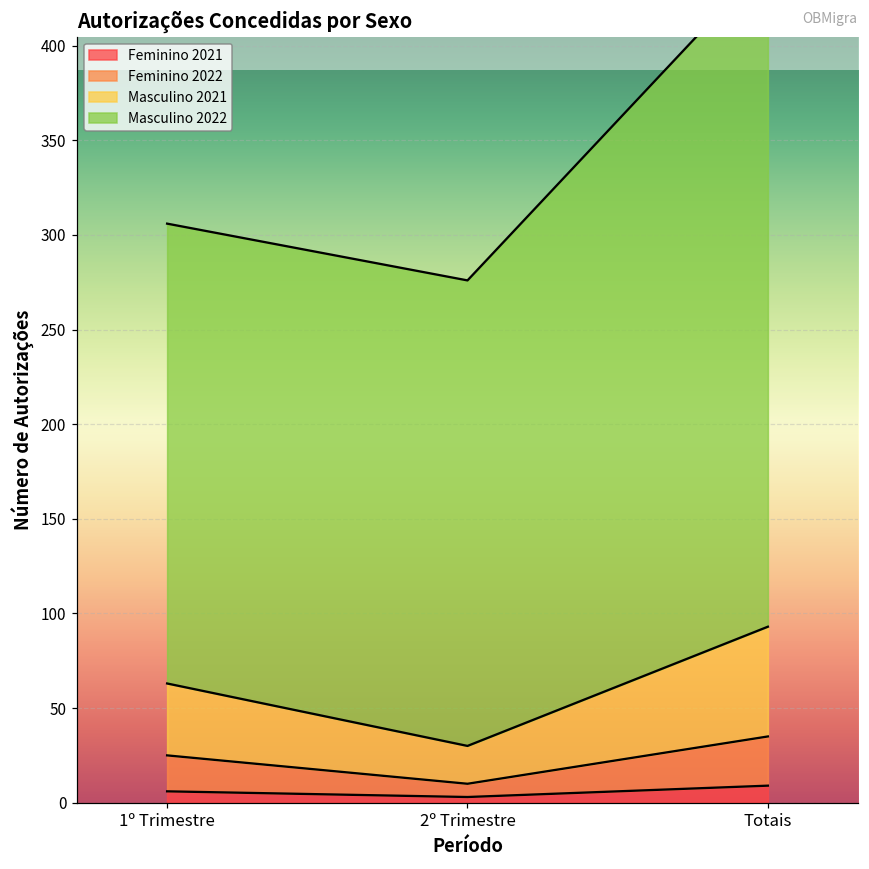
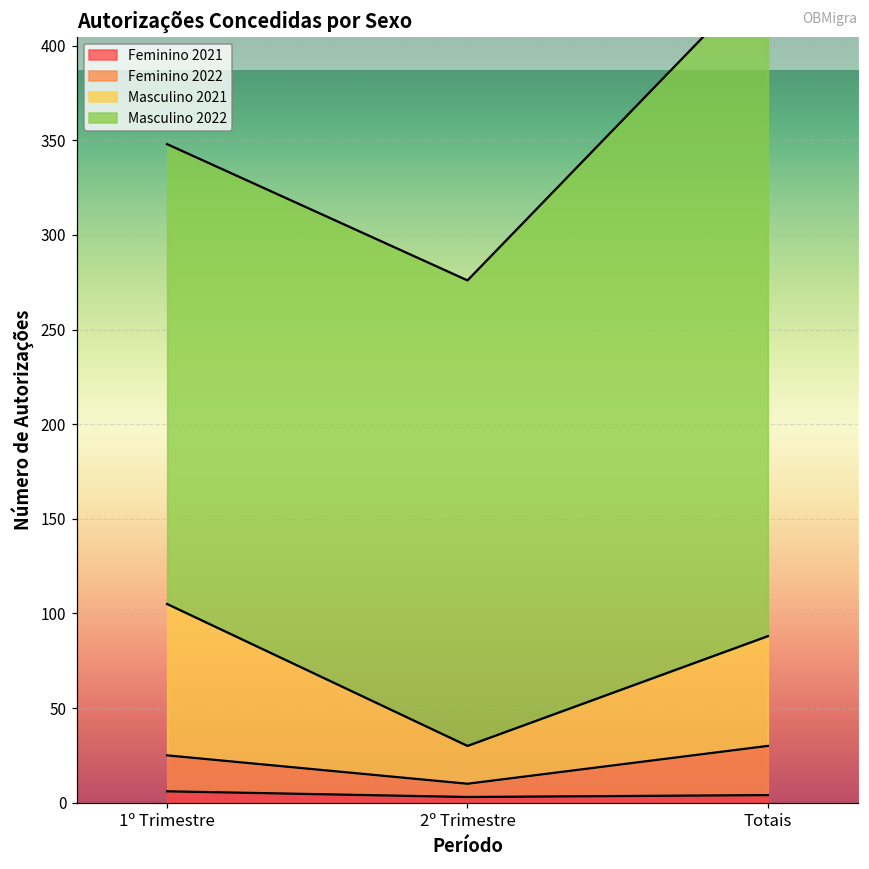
  {
    "Feminino 2021": {
      "1º Trimestre": 6,
      "2º Trimestre": 3,
-     "Totais": 9
+     "Totais": 4
    },
    "Feminino 2022": {
      "1º Trimestre": 19,
      "2º Trimestre": 7,
      "Totais": 26
    },
    "Masculino 2021": {
-     "1º Trimestre": 38,
+     "1º Trimestre": 80,
      "2º Trimestre": 20,
      "Totais": 58
    },
    "Masculino 2022": {
      "1º Trimestre": 243,
      "2º Trimestre": 246
    }
  }
